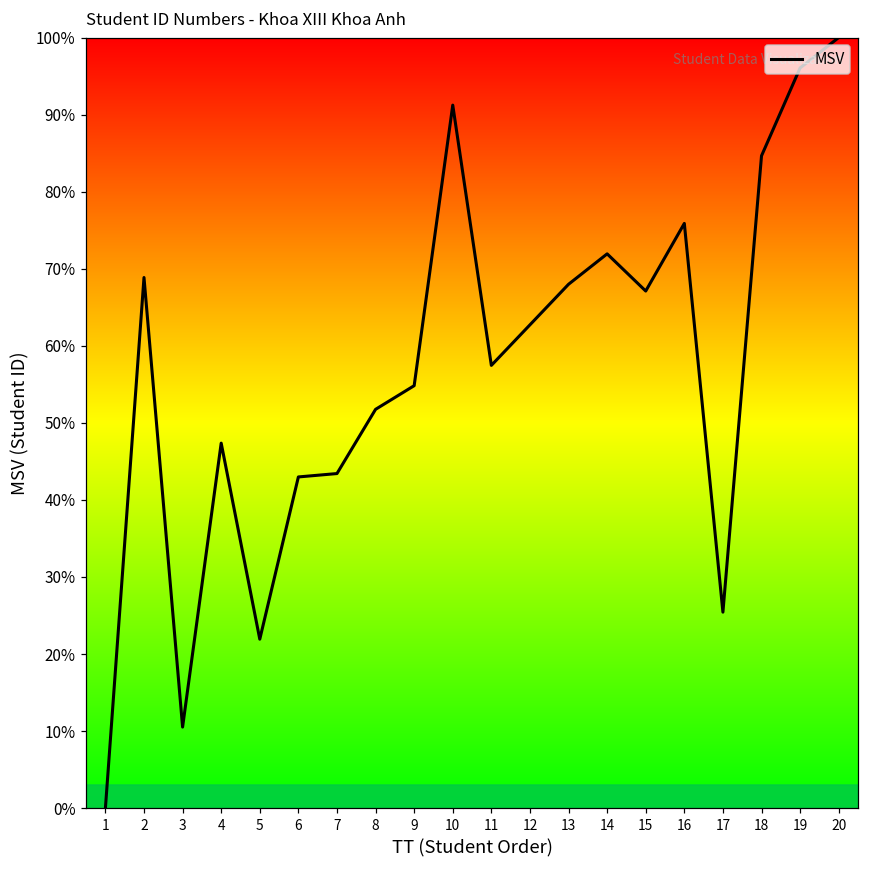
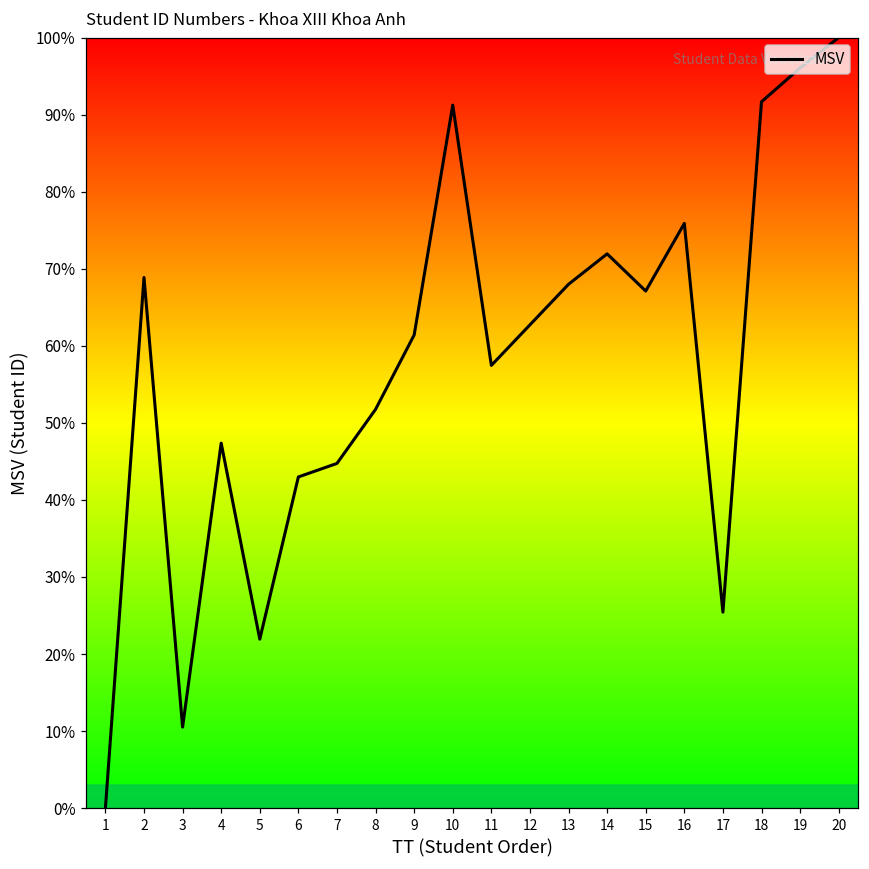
  {
    "2": "69%",
    "3": "11%",
    "4": "47%",
    "5": "22%",
    "6": "43%",
-   "7": "43%",
+   "7": "45%",
    "8": "52%",
-   "9": "55%",
+   "9": "61%",
    "10": "91%",
    "11": "57%",
    "12": "63%",
    "13": "68%",
    "14": "72%",
    "15": "67%",
    "16": "76%",
    "17": "25%",
-   "18": "85%",
+   "18": "92%",
    "20": "100%"
  }
